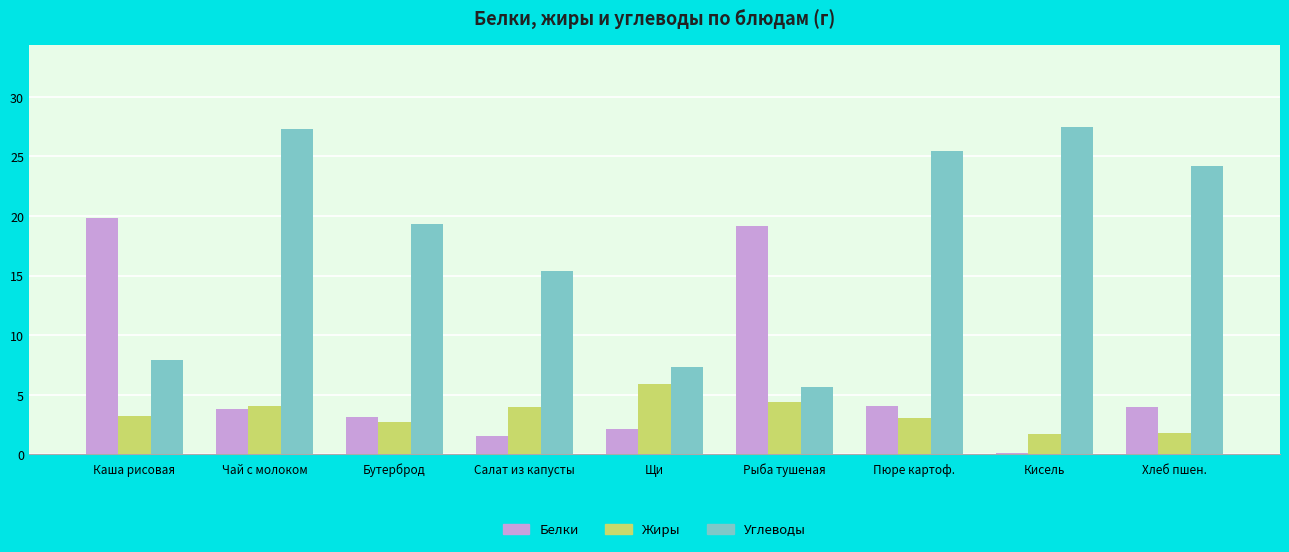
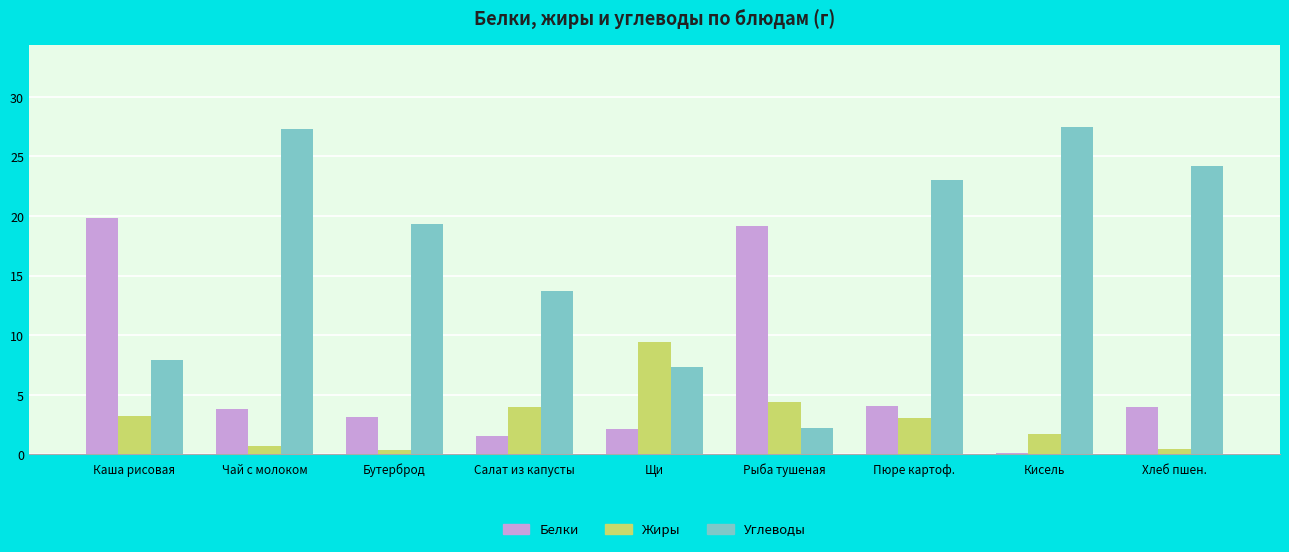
  {
    "Белки": {
      "Каша рисовая": 19.8,
      "Чай с молоком": 3.8,
      "Бутерброд": 3.2,
      "Салат из капусты": 1.5,
      "Щи": 2.1,
      "Рыба тушеная": 19.2,
      "Пюре картоф.": 4.1,
      "Хлеб пшен.": 4.0
    },
    "Жиры": {
      "Каша рисовая": 3.2,
-     "Чай с молоком": 4.1,
-     "Бутерброд": 2.7,
+     "Чай с молоком": 0.7,
+     "Бутерброд": 0.4,
      "Салат из капусты": 4.0,
-     "Щи": 5.9,
+     "Щи": 9.4,
      "Рыба тушеная": 4.4,
      "Пюре картоф.": 3.1,
      "Кисель": 1.7,
-     "Хлеб пшен.": 1.8
+     "Хлеб пшен.": 0.5
    },
    "Углеводы": {
      "Каша рисовая": 7.9,
      "Чай с молоком": 27.3,
      "Бутерброд": 19.3,
-     "Салат из капусты": 15.4,
+     "Салат из капусты": 13.7,
      "Щи": 7.4,
-     "Рыба тушеная": 5.7,
-     "Пюре картоф.": 25.5,
+     "Рыба тушеная": 2.3,
+     "Пюре картоф.": 23.0,
      "Кисель": 27.5,
      "Хлеб пшен.": 24.2
    }
  }
